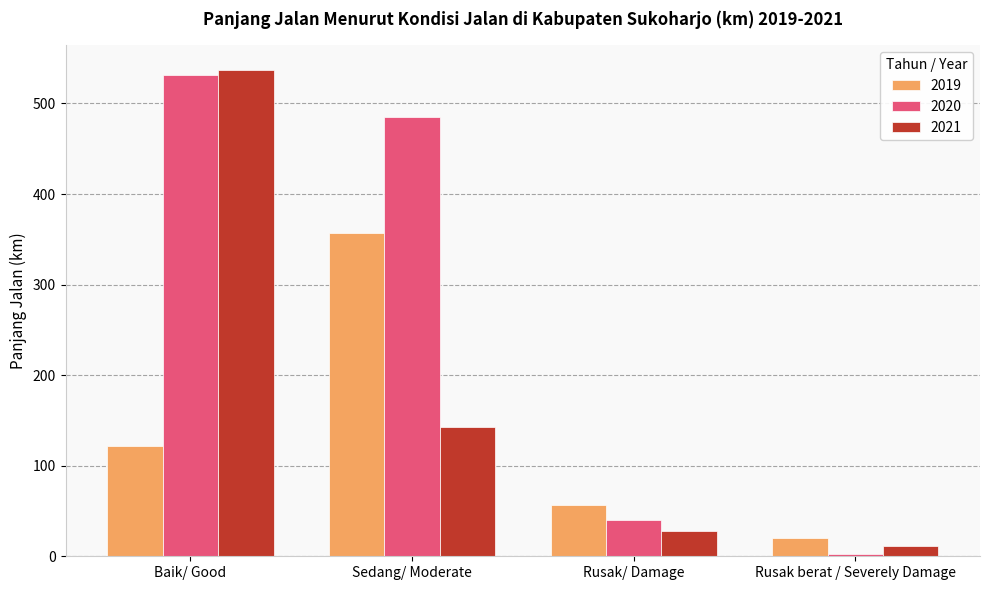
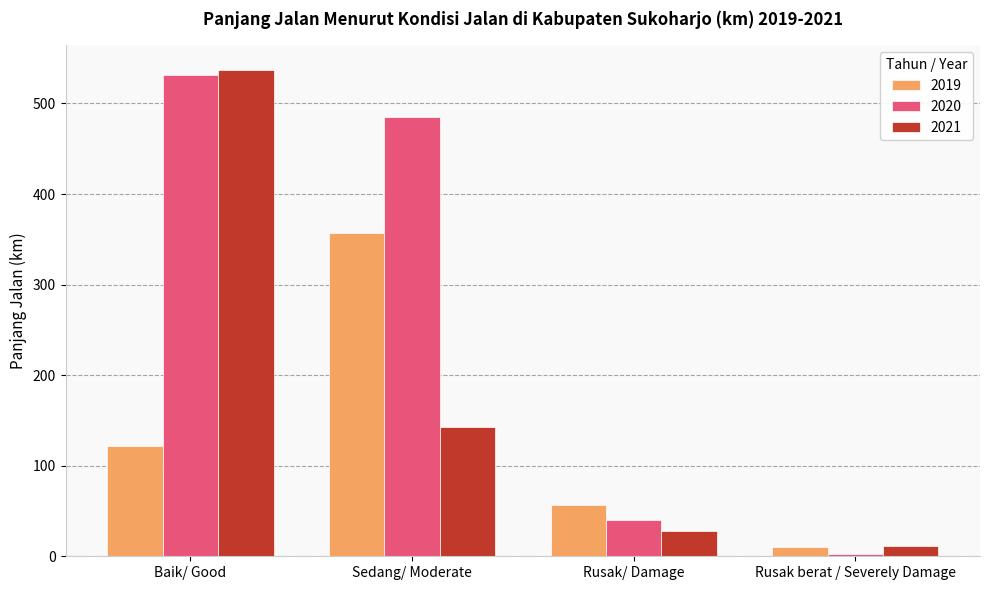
  {
    "2019": {
      "Baik/ Good": 120,
      "Sedang/ Moderate": 360,
      "Rusak/ Damage": 60,
-     "Rusak berat / Severely Damage": 20
+     "Rusak berat / Severely Damage": 10
    },
    "2020": {
      "Baik/ Good": 530,
      "Sedang/ Moderate": 490,
      "Rusak/ Damage": 40
    },
    "2021": {
      "Baik/ Good": 540,
      "Sedang/ Moderate": 140,
      "Rusak/ Damage": 30,
      "Rusak berat / Severely Damage": 10
    }
  }
